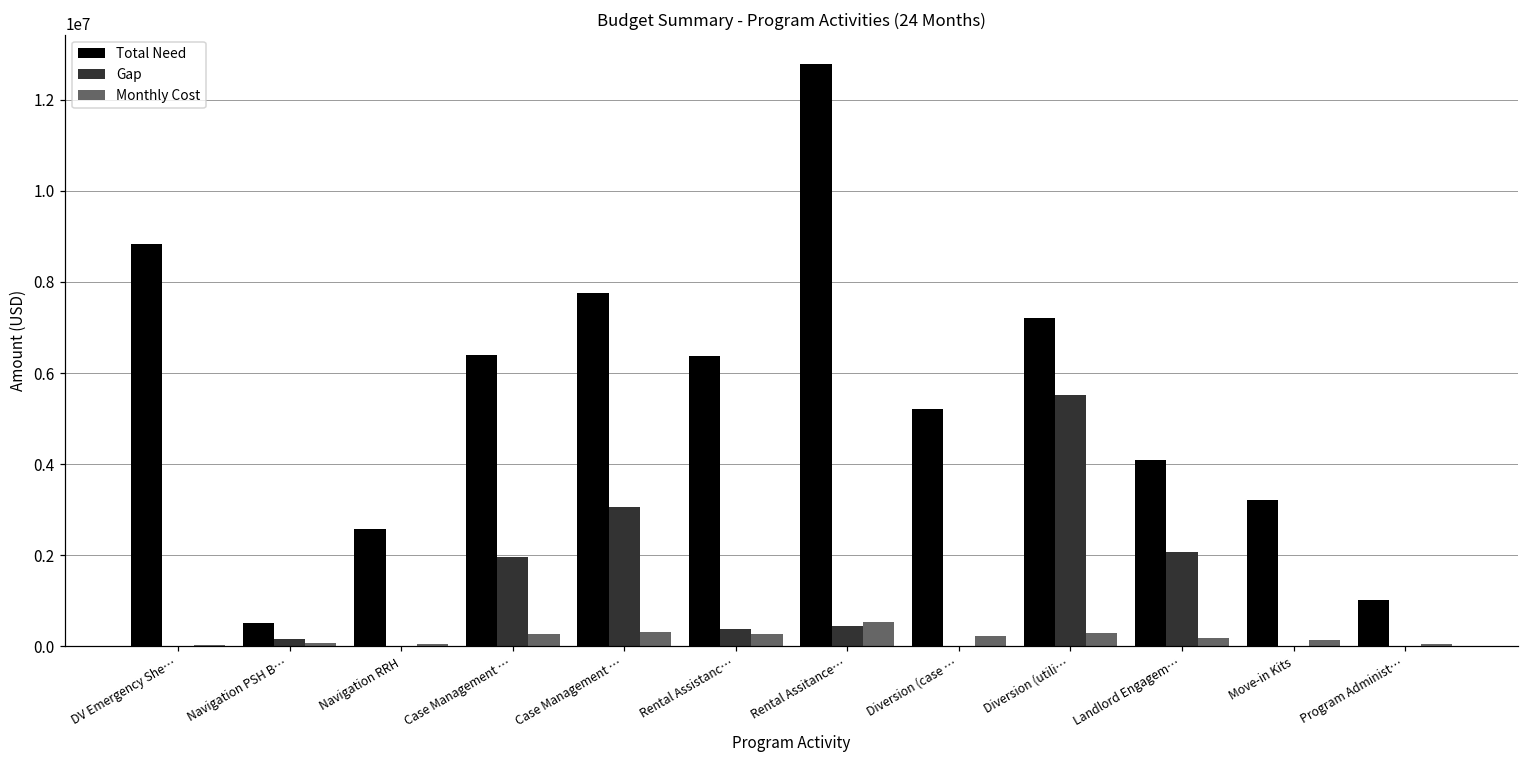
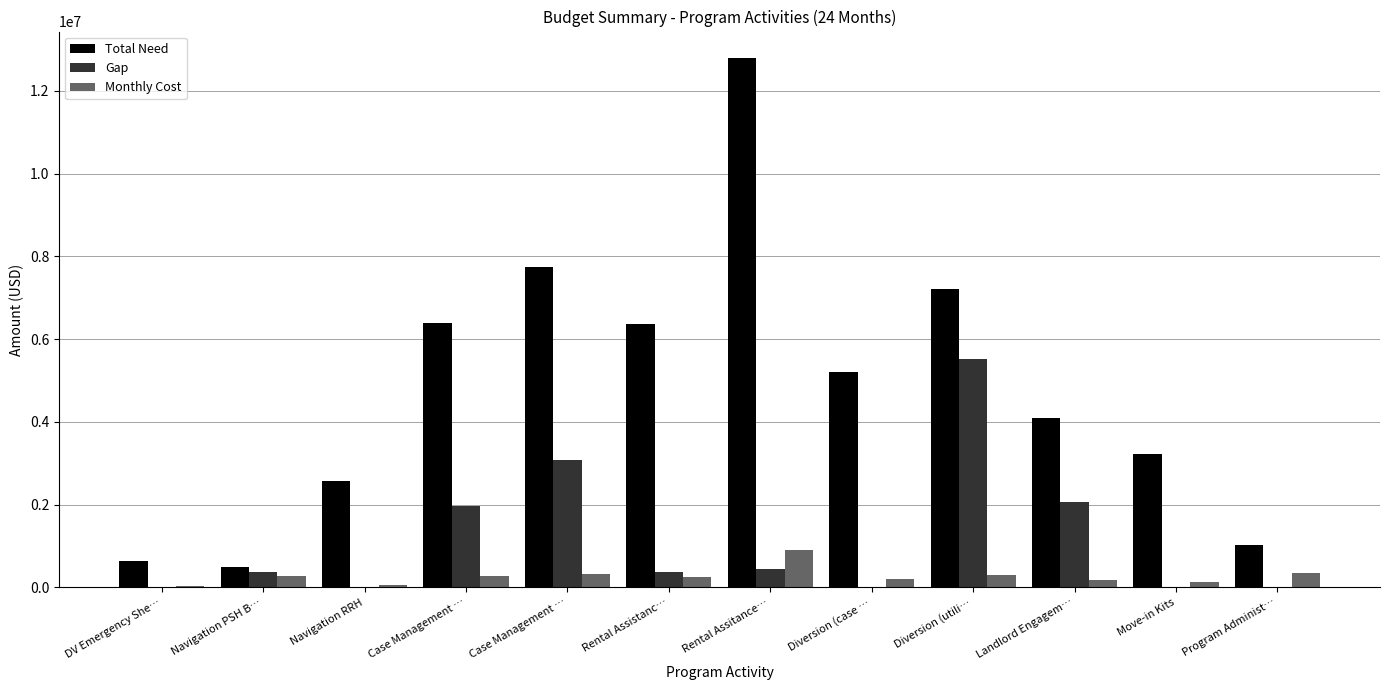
  {
    "Total Need": {
-     "DV Emergency She…": 8800000,
+     "DV Emergency She…": 600000,
      "Navigation PSH B…": 500000,
      "Navigation RRH": 2600000,
      "Rental Assistanc…": 6400000,
      "Rental Assitance…": 12800000,
      "Diversion (case …": 5200000,
      "Diversion (utili…": 7200000,
      "Landlord Engagem…": 4100000,
      "Move-in Kits": 3200000,
      "Program Administ…": 1000000
    },
    "Gap": {
      "DV Emergency She…": 0,
-     "Navigation PSH B…": 200000,
+     "Navigation PSH B…": 400000,
      "Navigation RRH": 0,
      "Rental Assistanc…": 400000,
      "Rental Assitance…": 500000,
      "Diversion (case …": 0,
      "Diversion (utili…": 5500000,
      "Landlord Engagem…": 2100000,
      "Move-in Kits": 0,
      "Program Administ…": 0
    },
    "Monthly Cost": {
-     "Navigation PSH B…": 100000,
+     "Navigation PSH B…": 300000,
      "Rental Assistanc…": 300000,
-     "Rental Assitance…": 500000,
+     "Rental Assitance…": 900000,
      "Diversion (case …": 200000,
      "Diversion (utili…": 300000,
      "Landlord Engagem…": 200000,
      "Move-in Kits": 100000,
-     "Program Administ…": 100000
+     "Program Administ…": 400000
    }
  }
